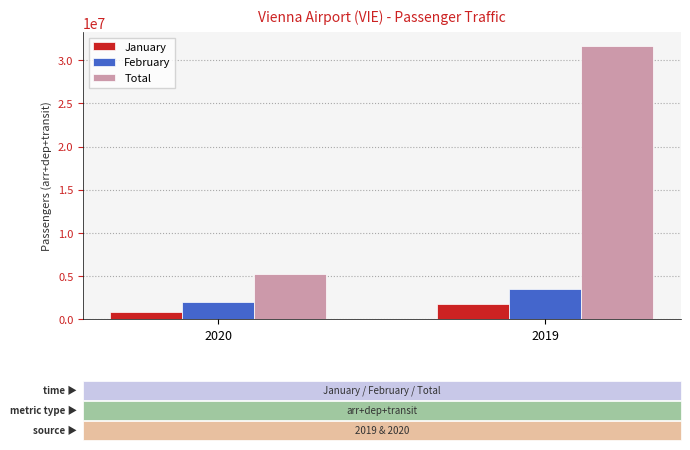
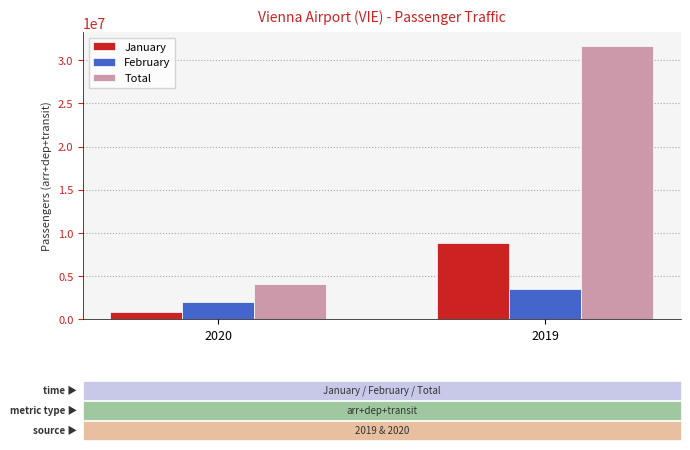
  {
    "January": {
      "2020": 1000000,
-     "2019": 2000000
+     "2019": 9000000
    },
    "February": {
      "2020": 2000000,
      "2019": 4000000
    },
    "Total": {
-     "2020": 5000000,
+     "2020": 4000000,
      "2019": 32000000
    }
  }
